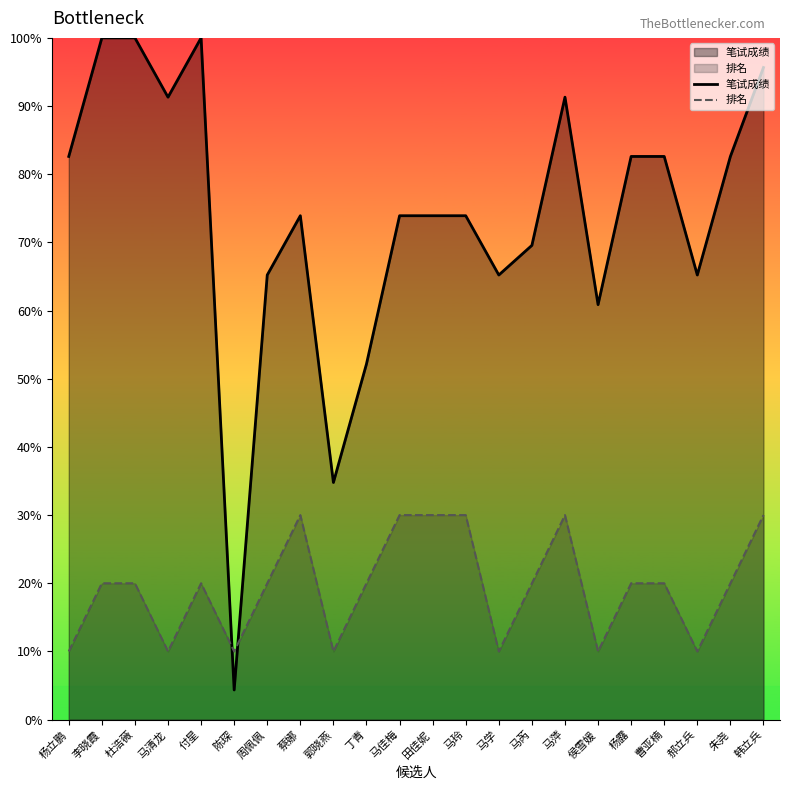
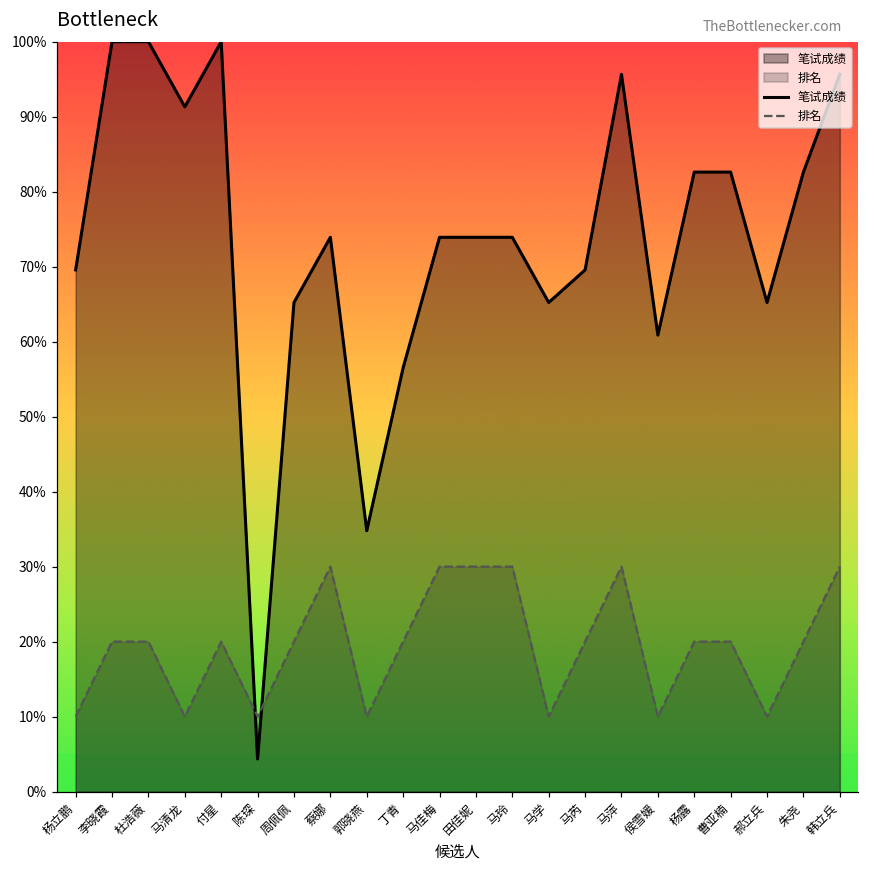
  {
    "笔试成绩": {
-     "杨立鹏": "83%",
+     "杨立鹏": "70%",
      "李晓霞": "100%",
      "杜浩薇": "100%",
      "马清龙": "91%",
      "付星": "100%",
      "周佩佩": "65%",
      "蔡娜": "74%",
      "郭晓燕": "35%",
-     "丁青": "52%",
+     "丁青": "57%",
      "马佳梅": "74%",
      "田佳妮": "74%",
      "马玲": "74%",
      "马学": "65%",
      "马芮": "70%",
-     "马萍": "91%",
+     "马萍": "96%",
      "侯雪媛": "61%",
      "杨露": "83%",
      "曹亚楠": "83%",
      "郝立兵": "65%",
      "朱尧": "83%"
    }
  }
